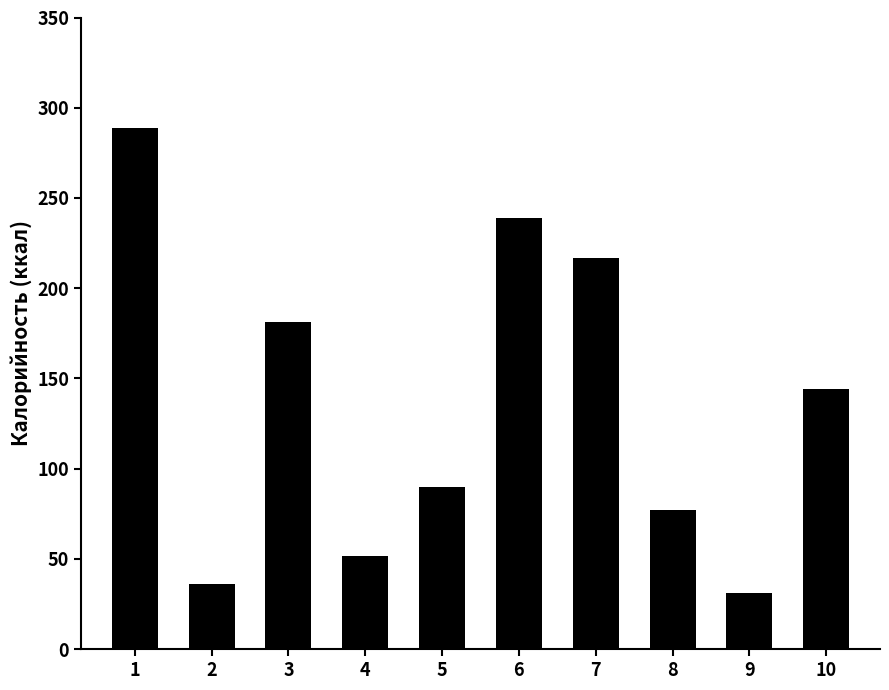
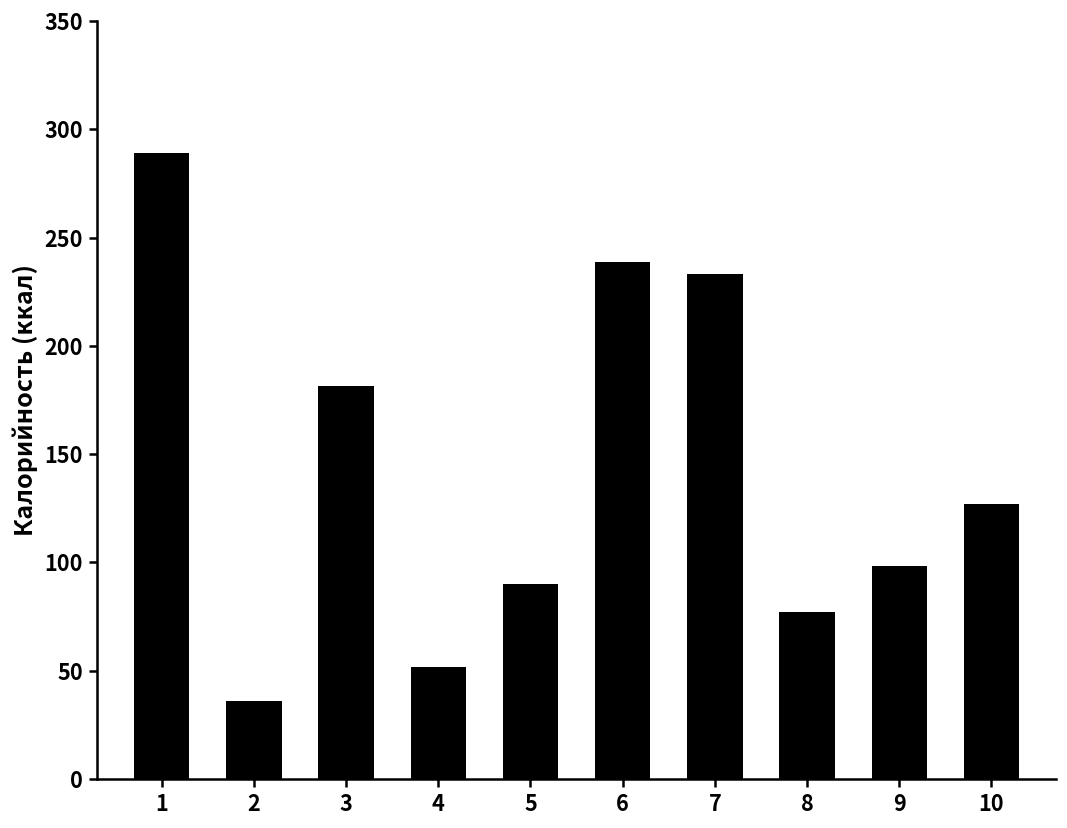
  {
    "1": 289,
    "2": 36,
    "3": 181,
    "4": 52,
    "5": 90,
    "6": 239,
-   "7": 217,
+   "7": 233,
    "8": 77,
-   "9": 31,
-   "10": 144
+   "9": 98,
+   "10": 127
  }
